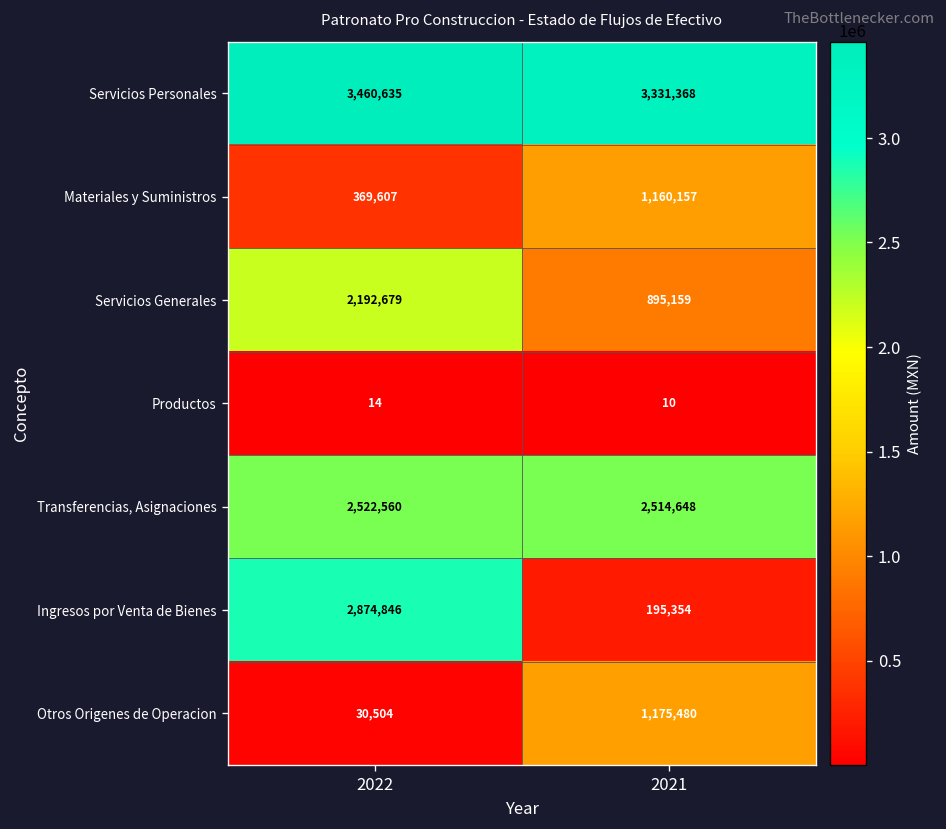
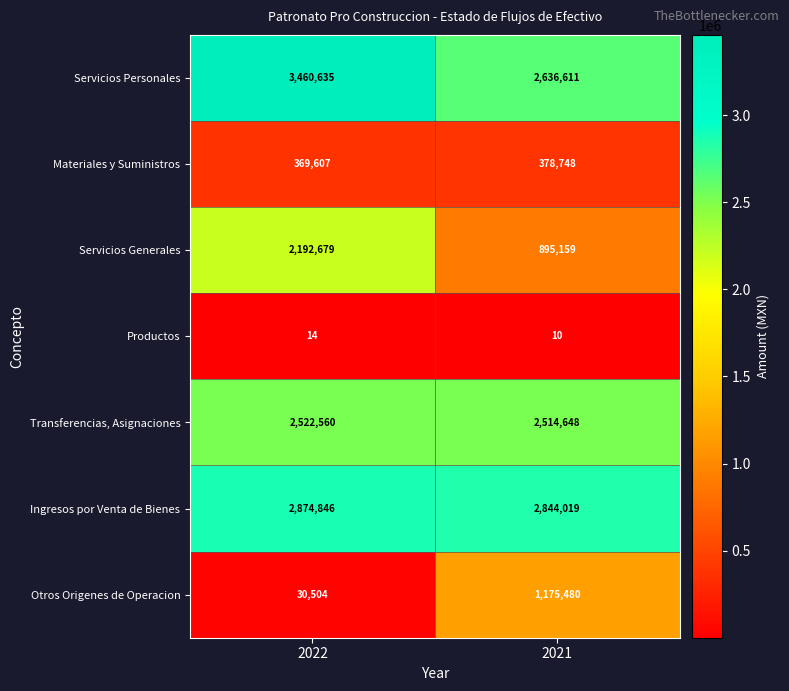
  {
    "Servicios Personales": {
      "2022": "3,460,635",
-     "2021": "3,331,368"
+     "2021": "2,636,611"
    },
    "Materiales y Suministros": {
      "2022": "369,607",
-     "2021": "1,160,157"
+     "2021": "378,748"
    },
    "Servicios Generales": {
      "2022": "2,192,679",
      "2021": "895,159"
    },
    "Productos": {
      "2022": "14",
      "2021": "10"
    },
    "Transferencias, Asignaciones": {
      "2022": "2,522,560",
      "2021": "2,514,648"
    },
    "Ingresos por Venta de Bienes": {
      "2022": "2,874,846",
-     "2021": "195,354"
+     "2021": "2,844,019"
    },
    "Otros Origenes de Operacion": {
      "2022": "30,504",
      "2021": "1,175,480"
    }
  }
